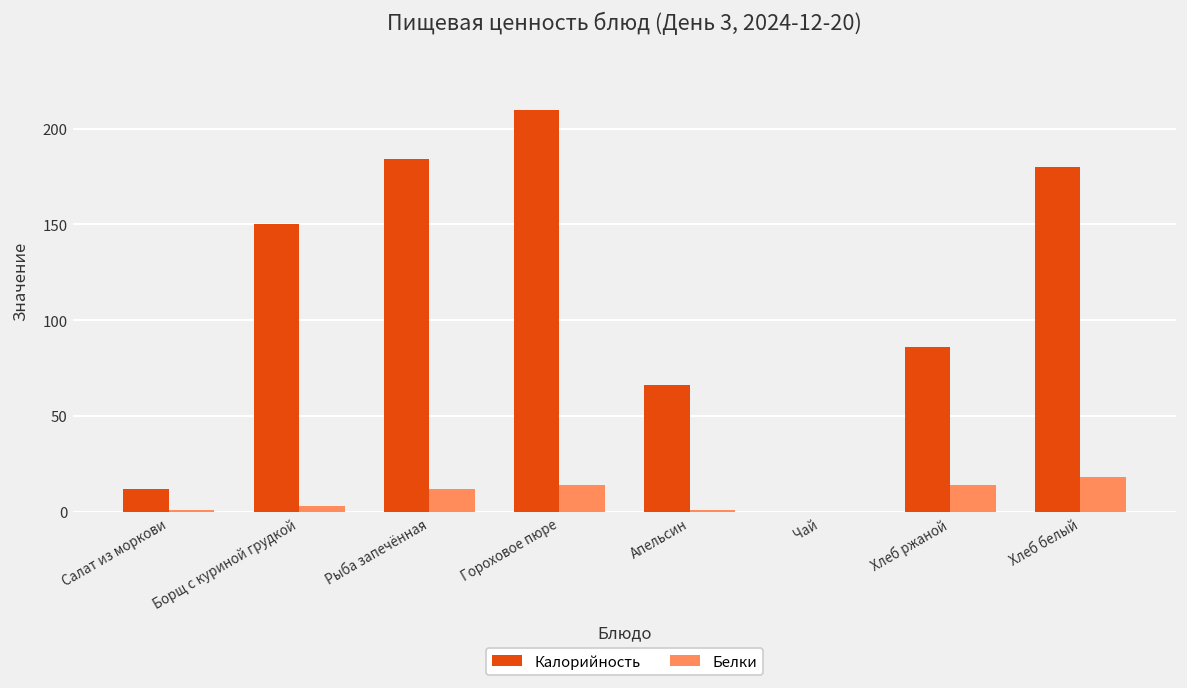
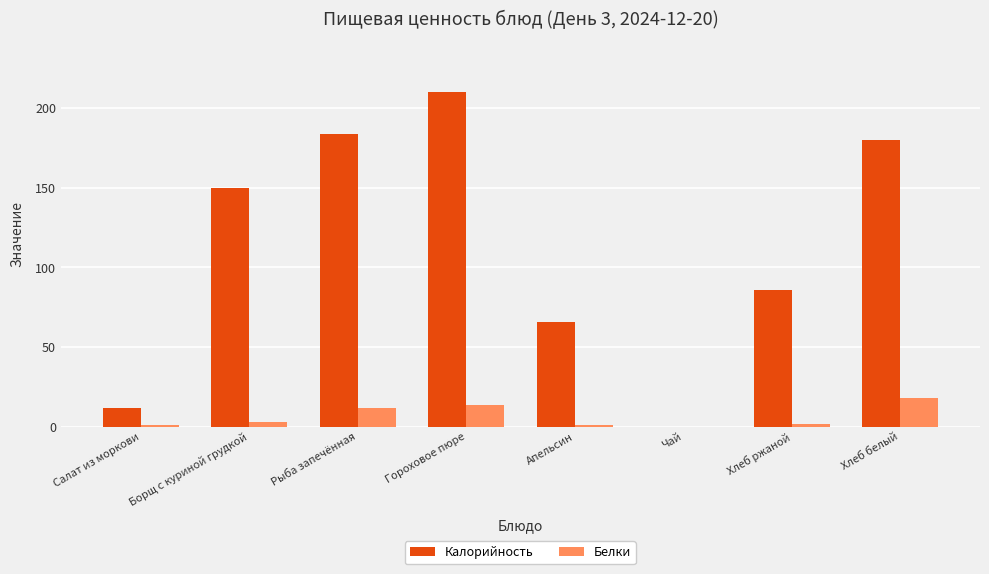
  {
    "Калорийность": {
      "Салат из моркови": 12,
      "Борщ с куриной грудкой": 150,
      "Рыба запечённая": 184,
      "Гороховое пюре": 210,
      "Апельсин": 66,
      "Чай": 0,
      "Хлеб ржаной": 86,
      "Хлеб белый": 180
    },
    "Белки": {
      "Борщ с куриной грудкой": 3,
      "Рыба запечённая": 12,
      "Гороховое пюре": 14,
      "Чай": 0,
-     "Хлеб ржаной": 14,
+     "Хлеб ржаной": 2,
      "Хлеб белый": 18
    }
  }
